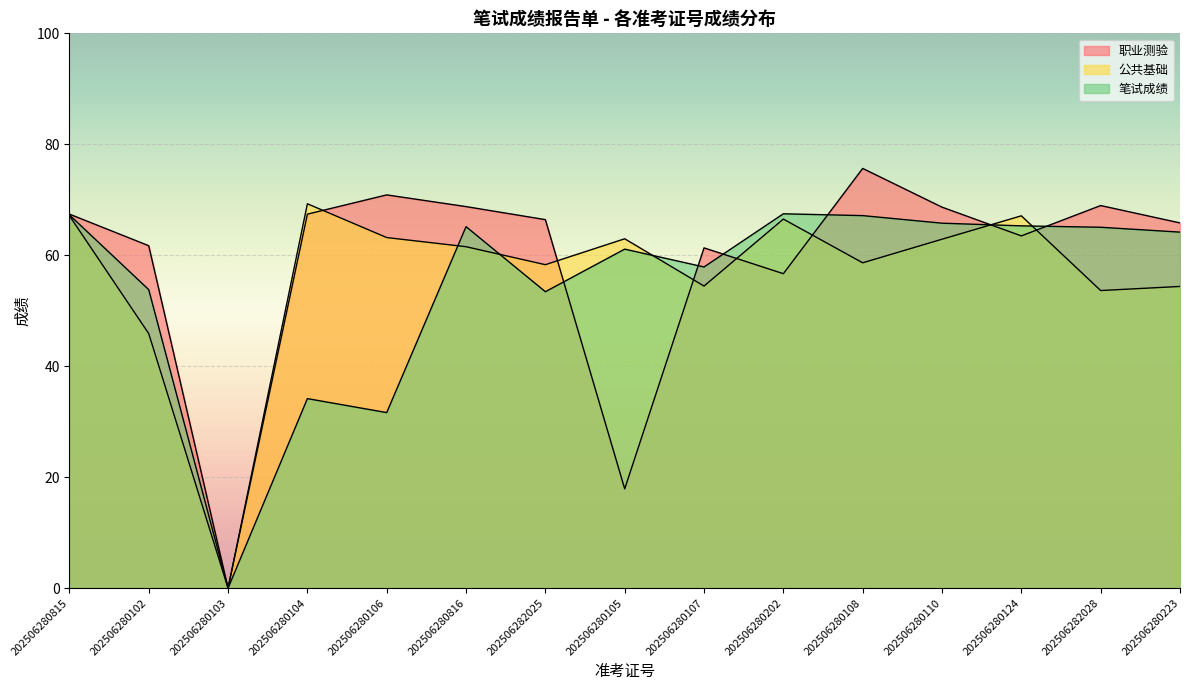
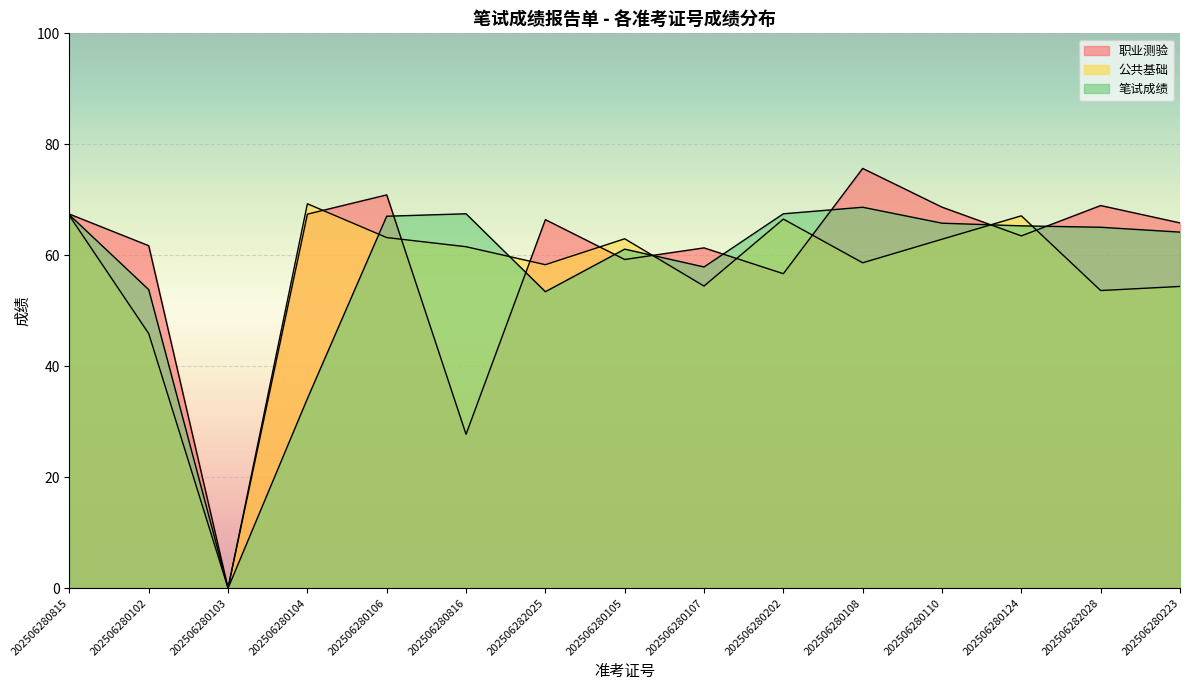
  {
    "职业测验": {
      "202506280102": 62,
      "202506280104": 67,
      "202506280106": 71,
-     "202506280816": 69,
+     "202506280816": 28,
      "202506282025": 66,
-     "202506280105": 18,
+     "202506280105": 59,
      "202506280107": 61,
      "202506280202": 57,
      "202506280108": 76,
      "202506280110": 69,
      "202506280124": 63,
      "202506282028": 69,
      "202506280223": 66
    },
    "公共基础": {
      "202506280102": 46,
      "202506280104": 69,
      "202506280106": 63,
      "202506280816": 62,
      "202506282025": 58,
      "202506280105": 63,
      "202506280107": 54,
      "202506280202": 67,
      "202506280108": 59,
      "202506280110": 63,
      "202506280124": 67,
      "202506282028": 54,
      "202506280223": 54
    },
    "笔试成绩": {
      "202506280102": 54,
      "202506280104": 34,
-     "202506280106": 32,
-     "202506280816": 65,
+     "202506280106": 67,
+     "202506280816": 67,
      "202506282025": 53,
      "202506280105": 61,
      "202506280107": 58,
      "202506280202": 67,
-     "202506280108": 67,
+     "202506280108": 69,
      "202506280110": 66,
      "202506280124": 65,
      "202506282028": 65,
      "202506280223": 64
    }
  }
